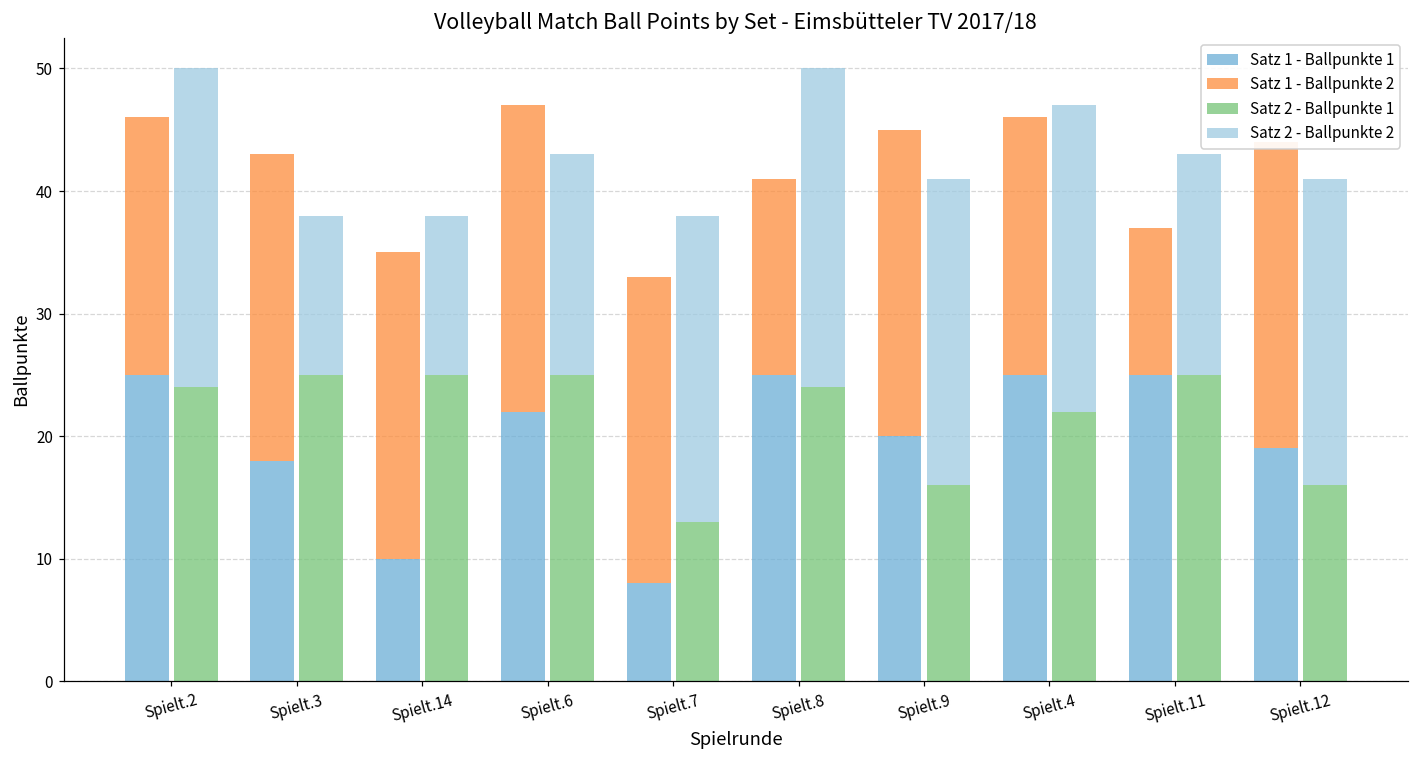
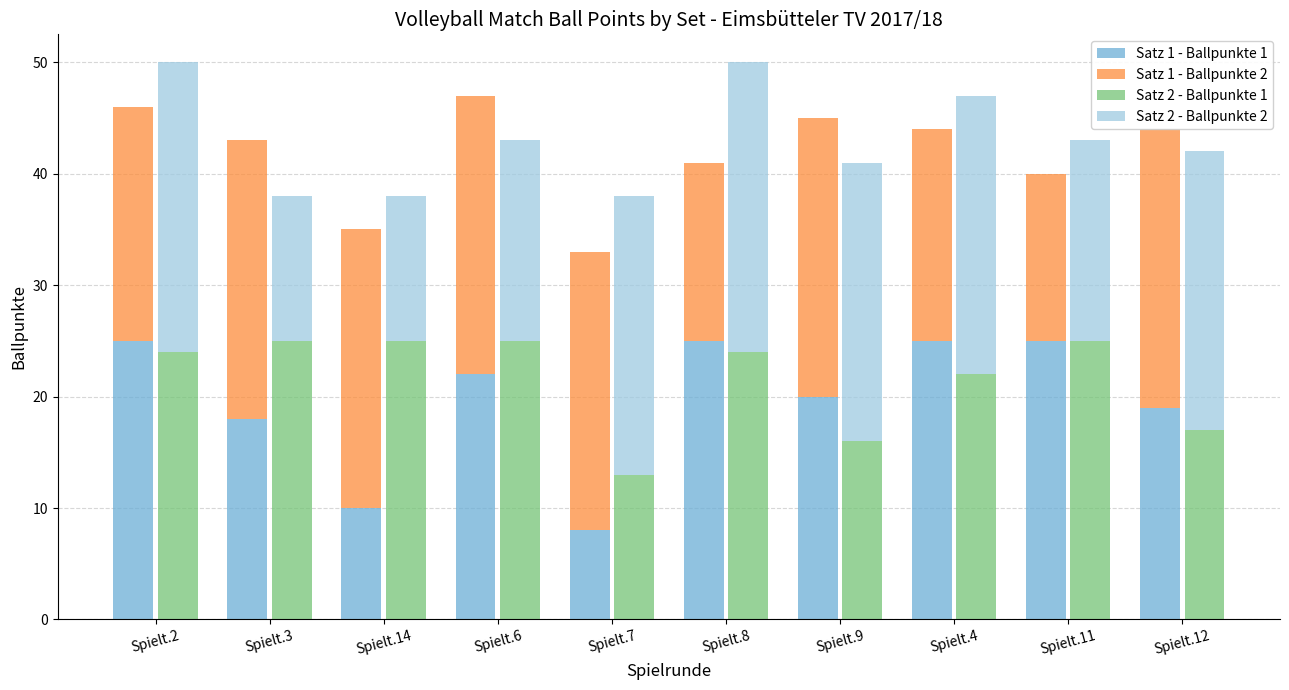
  {
    "Satz 1 - Ballpunkte 2": {
      "Spielt.2": 21,
      "Spielt.3": 25,
      "Spielt.14": 25,
      "Spielt.6": 25,
      "Spielt.7": 25,
      "Spielt.8": 16,
      "Spielt.9": 25,
-     "Spielt.4": 21,
-     "Spielt.11": 12
+     "Spielt.4": 19,
+     "Spielt.11": 15
    },
    "Satz 2 - Ballpunkte 1": {
      "Spielt.2": 24,
      "Spielt.3": 25,
      "Spielt.14": 25,
      "Spielt.6": 25,
      "Spielt.7": 13,
      "Spielt.8": 24,
      "Spielt.9": 16,
      "Spielt.4": 22,
      "Spielt.11": 25,
-     "Spielt.12": 16
+     "Spielt.12": 17
    }
  }
